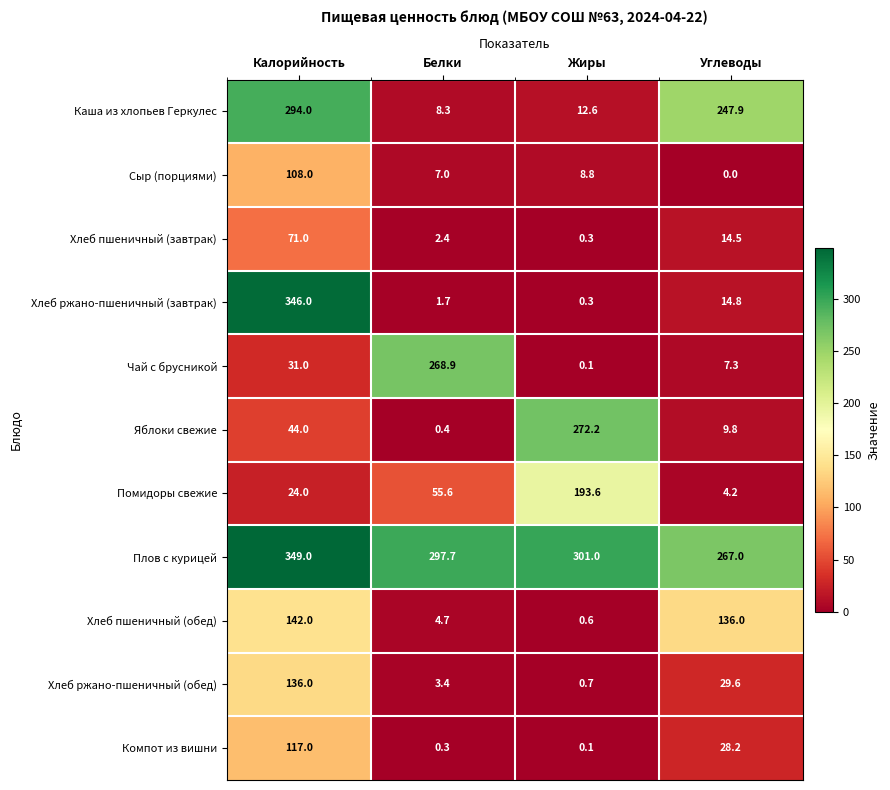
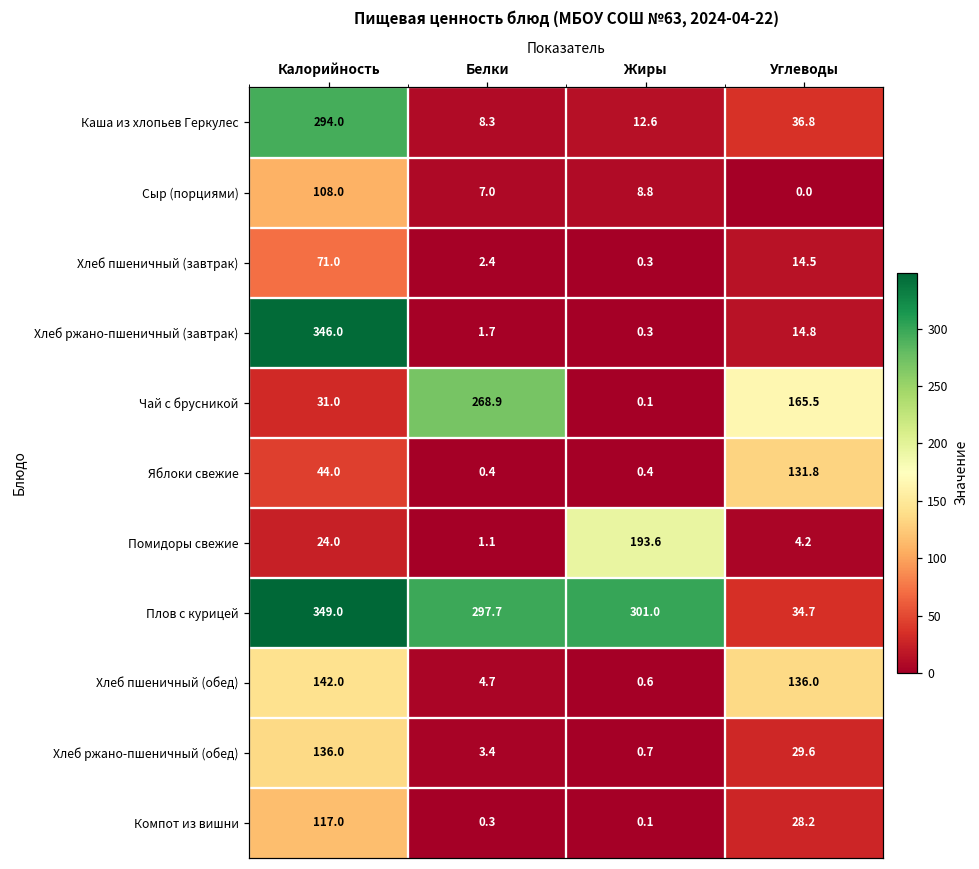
  {
    "Каша из хлопьев Геркулес": {
      "Калорийность": 294.0,
      "Белки": 8.3,
      "Жиры": 12.6,
-     "Углеводы": 247.9
+     "Углеводы": 36.8
    },
    "Сыр (порциями)": {
      "Калорийность": 108.0,
      "Белки": 7.0,
      "Жиры": 8.8,
      "Углеводы": 0.0
    },
    "Хлеб пшеничный (завтрак)": {
      "Калорийность": 71.0,
      "Белки": 2.4,
      "Жиры": 0.3,
      "Углеводы": 14.5
    },
    "Хлеб ржано-пшеничный (завтрак)": {
      "Калорийность": 346.0,
      "Белки": 1.7,
      "Жиры": 0.3,
      "Углеводы": 14.8
    },
    "Чай с брусникой": {
      "Калорийность": 31.0,
      "Белки": 268.9,
      "Жиры": 0.1,
-     "Углеводы": 7.3
+     "Углеводы": 165.5
    },
    "Яблоки свежие": {
      "Калорийность": 44.0,
      "Белки": 0.4,
-     "Жиры": 272.2,
-     "Углеводы": 9.8
+     "Жиры": 0.4,
+     "Углеводы": 131.8
    },
    "Помидоры свежие": {
      "Калорийность": 24.0,
-     "Белки": 55.6,
+     "Белки": 1.1,
      "Жиры": 193.6,
      "Углеводы": 4.2
    },
    "Плов с курицей": {
      "Калорийность": 349.0,
      "Белки": 297.7,
      "Жиры": 301.0,
-     "Углеводы": 267.0
+     "Углеводы": 34.7
    },
    "Хлеб пшеничный (обед)": {
      "Калорийность": 142.0,
      "Белки": 4.7,
      "Жиры": 0.6,
      "Углеводы": 136.0
    },
    "Хлеб ржано-пшеничный (обед)": {
      "Калорийность": 136.0,
      "Белки": 3.4,
      "Жиры": 0.7,
      "Углеводы": 29.6
    },
    "Компот из вишни": {
      "Калорийность": 117.0,
      "Белки": 0.3,
      "Жиры": 0.1,
      "Углеводы": 28.2
    }
  }
